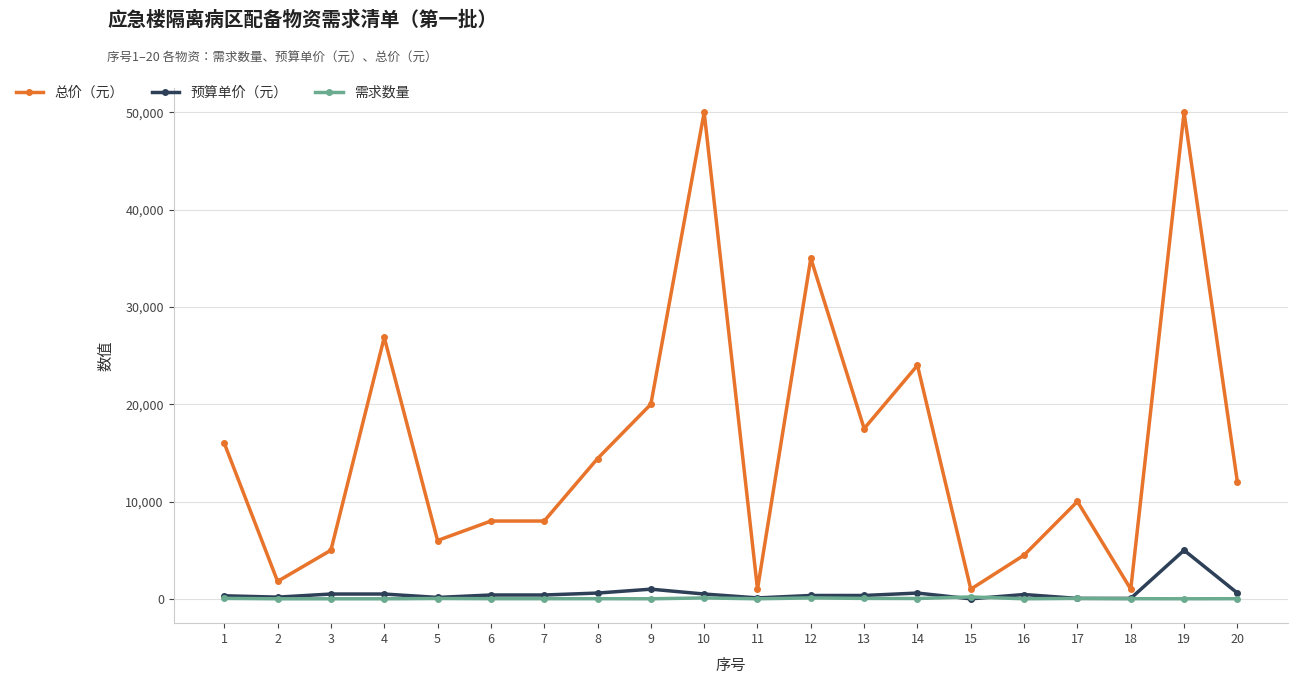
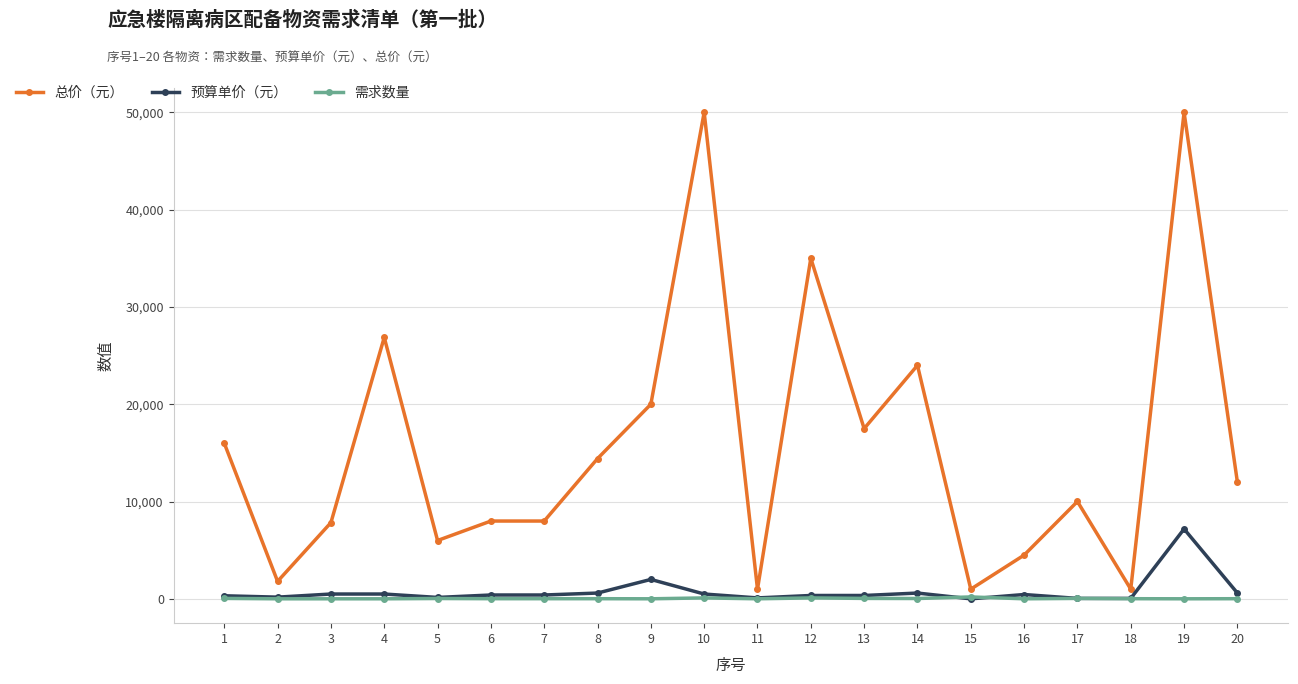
  {
    "总价（元）": {
      "1": "16,000",
      "2": "2,000",
-     "3": "5,000",
+     "3": "8,000",
      "4": "27,000",
      "5": "6,000",
      "6": "8,000",
      "7": "8,000",
      "8": "14,000",
      "9": "20,000",
      "10": "50,000",
      "11": "1,000",
      "12": "35,000",
      "13": "18,000",
      "14": "24,000",
      "15": "1,000",
      "16": "5,000",
      "17": "10,000",
      "18": "1,000",
      "19": "50,000",
      "20": "12,000"
    },
    "预算单价（元）": {
      "1": "0",
      "3": "1,000",
      "4": "1,000",
      "6": "0",
      "7": "0",
      "8": "1,000",
-     "9": "1,000",
+     "9": "2,000",
      "10": "1,000",
      "13": "0",
      "14": "1,000",
      "16": "0",
-     "19": "5,000",
+     "19": "7,000",
      "20": "1,000"
    },
    "需求数量": {
      "1": "0",
      "3": "0",
      "4": "0",
      "6": "0",
      "7": "0",
      "8": "0",
      "9": "0",
      "10": "0",
      "13": "0",
      "14": "0",
      "16": "0",
      "19": "0",
      "20": "0"
    }
  }
